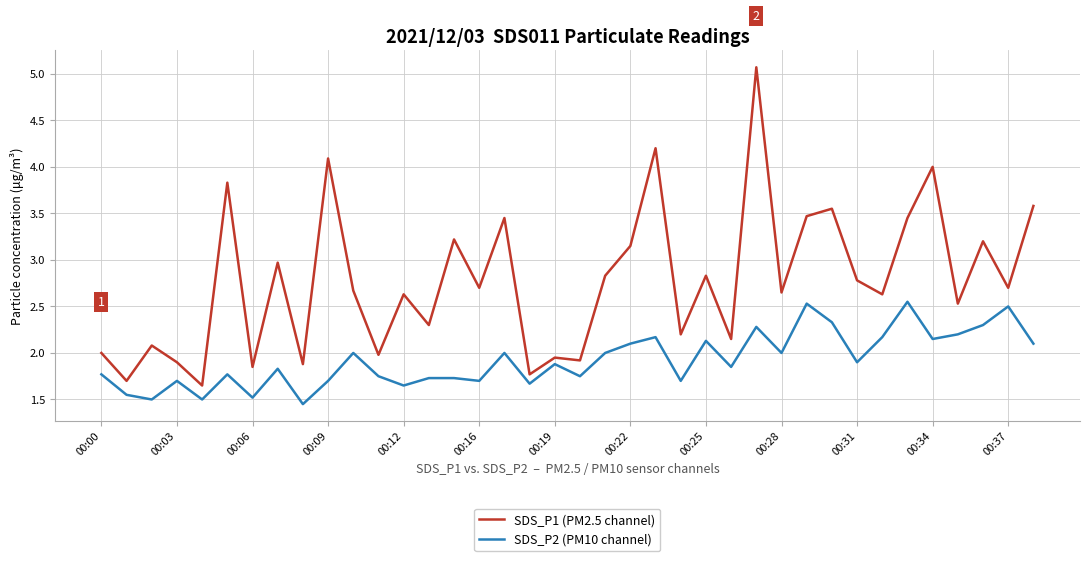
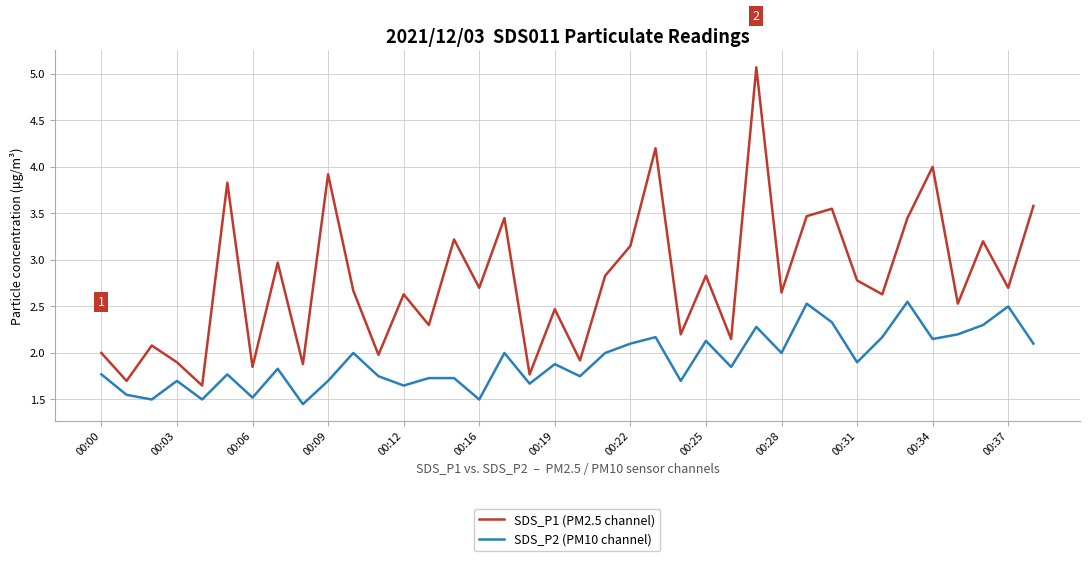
  {
    "SDS_P1 (PM2.5 channel)": {
      "00:00": 2.0,
      "00:03": 1.9,
      "00:06": 1.9,
-     "00:09": 4.1,
+     "00:09": 3.9,
      "00:12": 2.6,
      "00:16": 2.7,
-     "00:19": 2.0,
+     "00:19": 2.5,
      "00:22": 3.2,
      "00:25": 2.8,
      "00:28": 2.7,
      "00:31": 2.8,
      "00:34": 4.0,
      "00:37": 2.7
    },
    "SDS_P2 (PM10 channel)": {
      "00:00": 1.8,
      "00:03": 1.7,
      "00:06": 1.5,
      "00:09": 1.7,
      "00:12": 1.7,
-     "00:16": 1.7,
+     "00:16": 1.5,
      "00:19": 1.9,
      "00:22": 2.1,
      "00:25": 2.1,
      "00:28": 2.0,
      "00:31": 1.9,
      "00:34": 2.2,
      "00:37": 2.5
    }
  }
